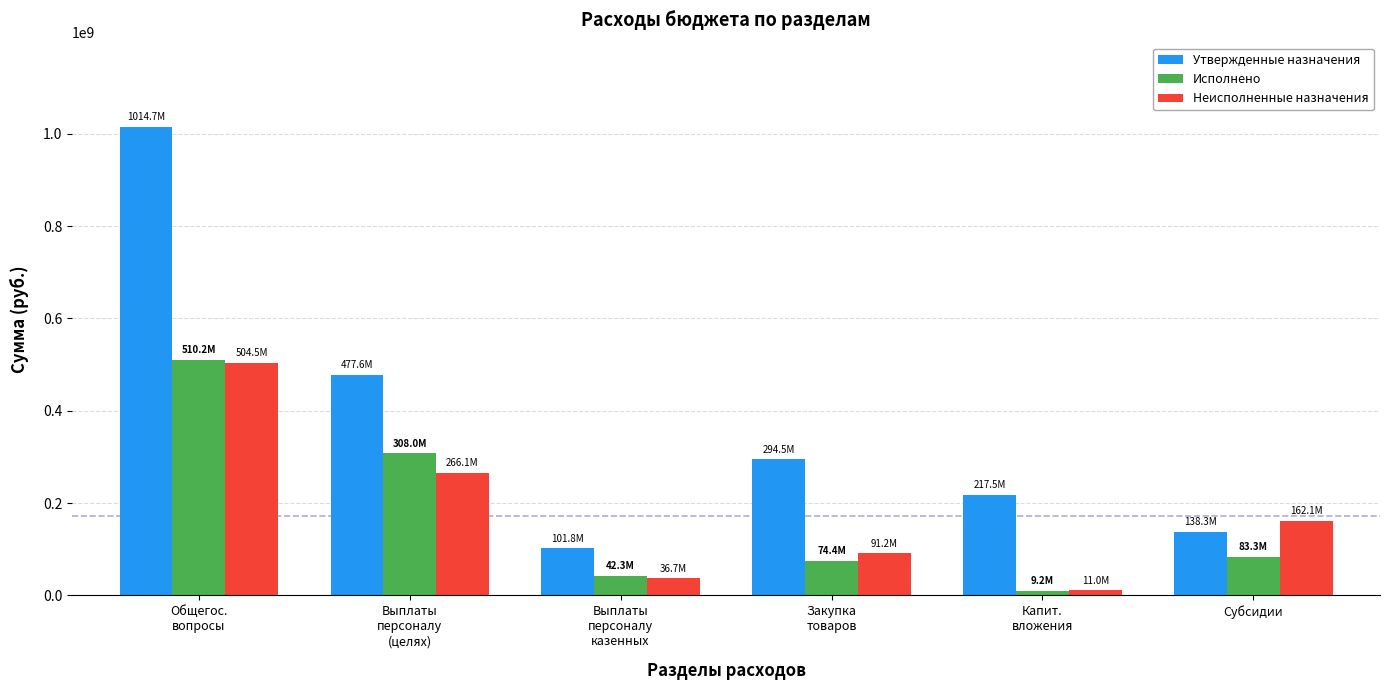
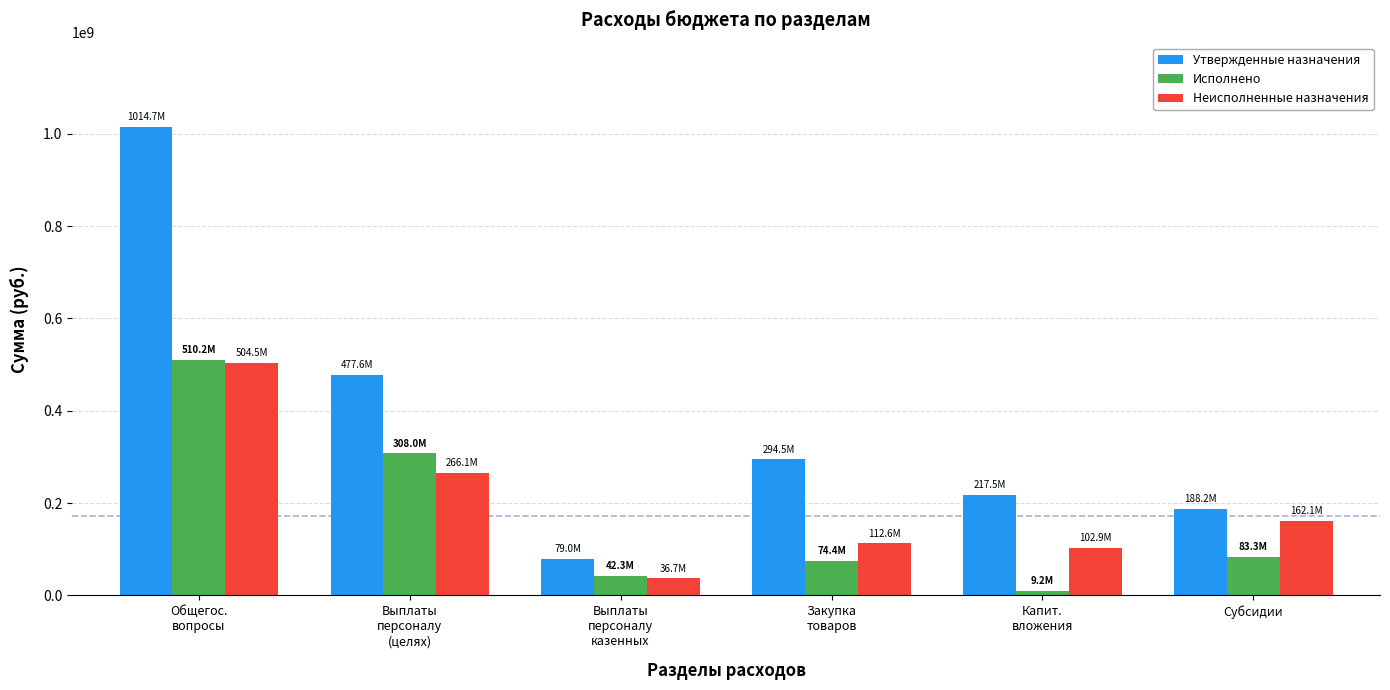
  {
    "Утвержденные назначения": {
      "Общегос. вопросы": "1014.7M",
      "Выплаты персоналу (целях)": "477.6M",
-     "Выплаты персоналу казенных": "101.8M",
+     "Выплаты персоналу казенных": "79.0M",
      "Закупка товаров": "294.5M",
      "Капит. вложения": "217.5M",
-     "Субсидии": "138.3M"
+     "Субсидии": "188.2M"
    },
    "Исполнено": {
      "Общегос. вопросы": "510.2M",
      "Выплаты персоналу (целях)": "308.0M",
      "Выплаты персоналу казенных": "42.3M",
      "Закупка товаров": "74.4M",
      "Капит. вложения": "9.2M",
      "Субсидии": "83.3M"
    },
    "Неисполненные назначения": {
      "Общегос. вопросы": "504.5M",
      "Выплаты персоналу (целях)": "266.1M",
      "Выплаты персоналу казенных": "36.7M",
-     "Закупка товаров": "91.2M",
-     "Капит. вложения": "11.0M",
+     "Закупка товаров": "112.6M",
+     "Капит. вложения": "102.9M",
      "Субсидии": "162.1M"
    }
  }
